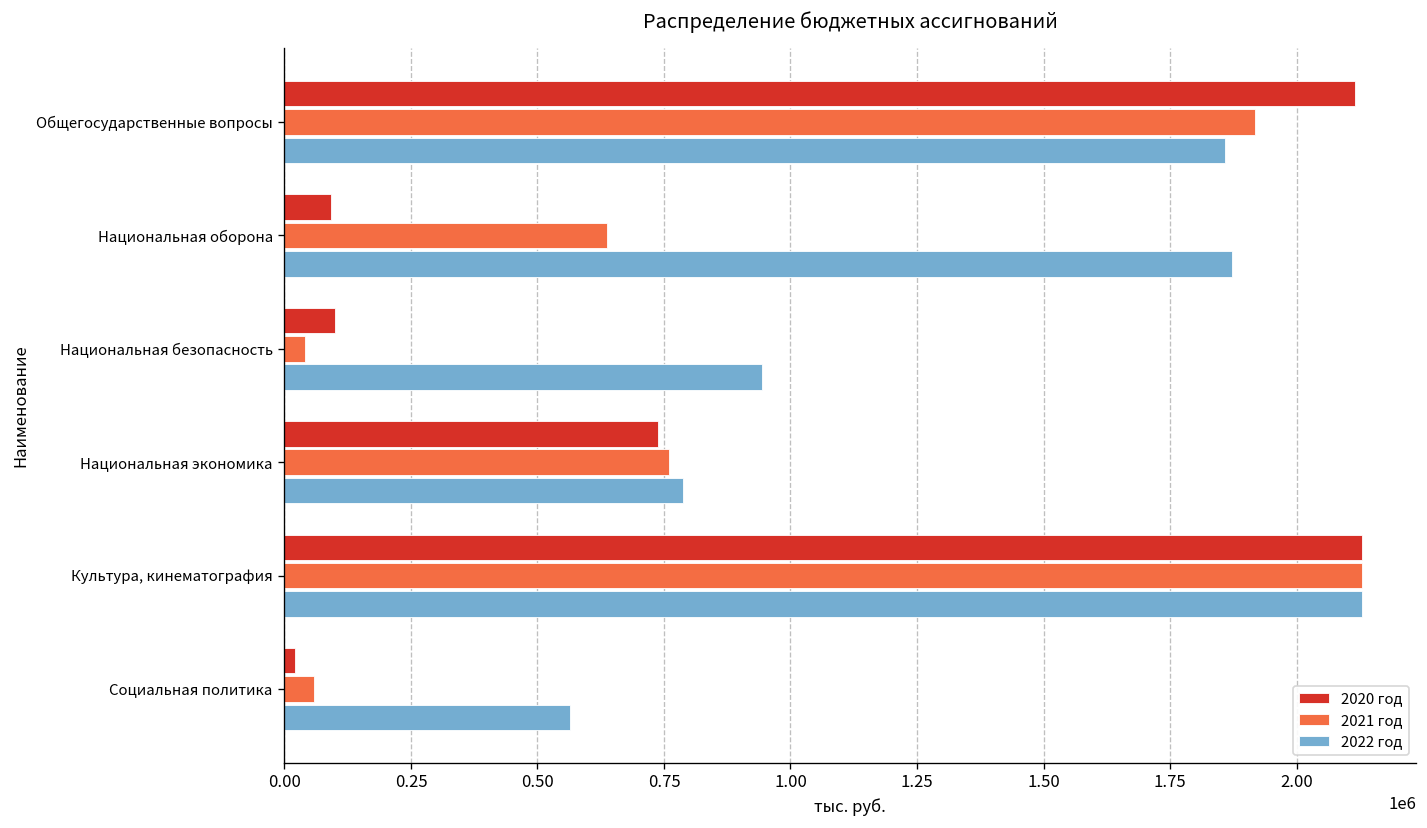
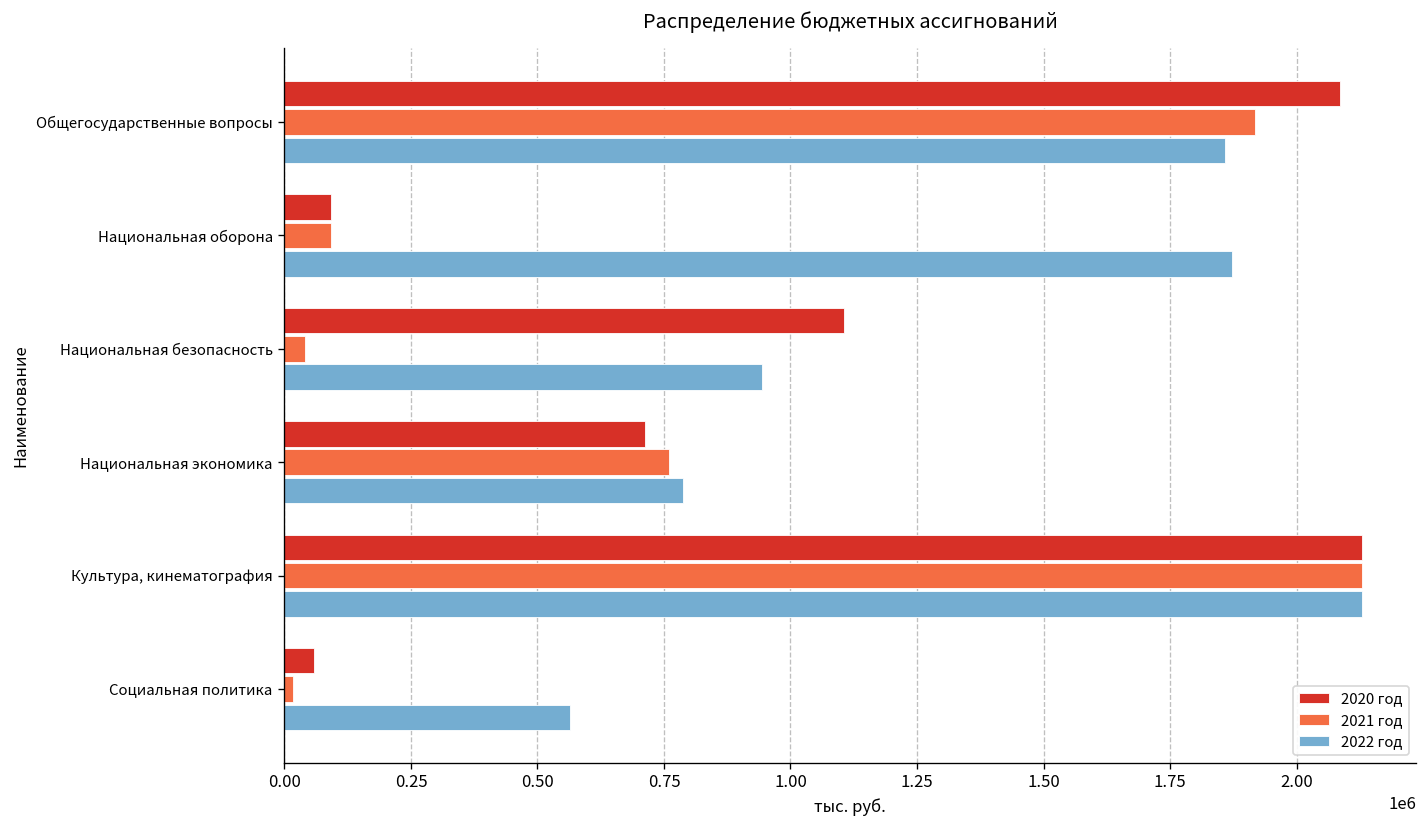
  {
    "2020 год": {
-     "Общегосударственные вопросы": 2120000,
+     "Общегосударственные вопросы": 2090000,
      "Национальная оборона": 90000,
-     "Национальная безопасность": 100000,
-     "Национальная экономика": 740000,
+     "Национальная безопасность": 1110000,
+     "Национальная экономика": 710000,
      "Культура, кинематография": 2130000,
-     "Социальная политика": 20000
+     "Социальная политика": 60000
    },
    "2021 год": {
      "Общегосударственные вопросы": 1920000,
-     "Национальная оборона": 640000,
+     "Национальная оборона": 90000,
      "Национальная безопасность": 40000,
      "Национальная экономика": 760000,
      "Культура, кинематография": 2130000,
-     "Социальная политика": 60000
+     "Социальная политика": 20000
    },
    "2022 год": {
      "Общегосударственные вопросы": 1860000,
      "Национальная оборона": 1870000,
      "Национальная безопасность": 940000,
      "Национальная экономика": 790000,
      "Культура, кинематография": 2130000,
      "Социальная политика": 560000
    }
  }
